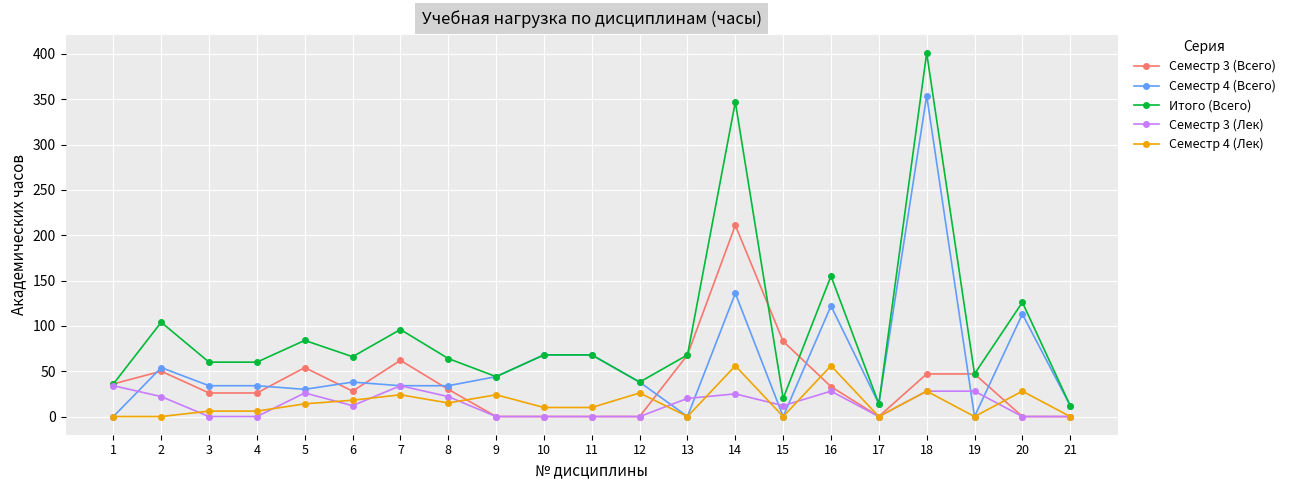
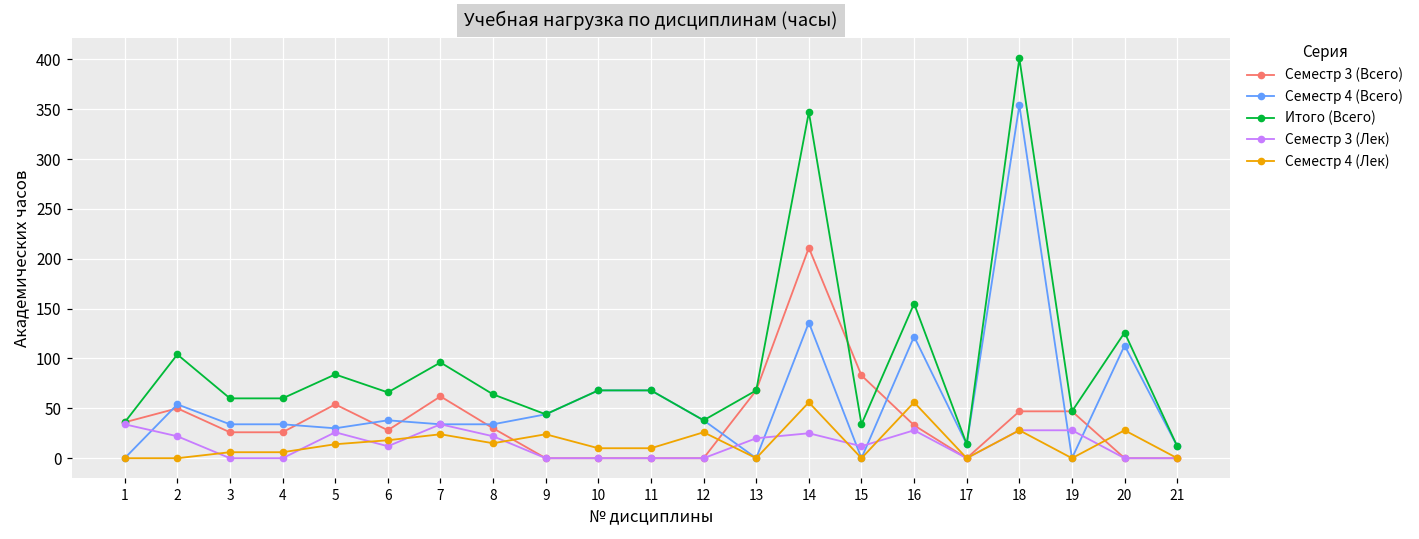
  {
    "Семестр 3 (Всего)": {
      "2": 50,
      "3": 30,
      "4": 30,
      "5": 50,
      "6": 30,
      "7": 60,
      "8": 30,
      "14": 210,
      "15": 80,
      "16": 30,
      "18": 50
    },
    "Семестр 4 (Всего)": {
      "2": 50,
      "3": 30,
      "4": 30,
      "5": 30,
      "6": 40,
      "8": 30,
      "14": 140,
      "16": 120,
      "18": 350,
      "20": 110
    },
    "Итого (Всего)": {
      "2": 100,
      "3": 60,
      "4": 60,
      "5": 80,
      "6": 70,
      "7": 100,
      "8": 60,
      "14": 350,
-     "15": 20,
+     "15": 30,
      "16": 160,
      "18": 400,
      "20": 130
    },
    "Семестр 3 (Лек)": {
      "2": 20,
      "3": 0,
      "4": 0,
      "5": 30,
      "6": 10,
      "8": 20,
      "13": 20,
      "14": 30,
      "15": 10,
      "16": 30,
      "19": 30
    },
    "Семестр 4 (Лек)": {
      "2": 0,
      "3": 10,
      "4": 10,
      "5": 10,
      "6": 20,
      "7": 20,
      "8": 20,
      "9": 20,
      "10": 10,
      "11": 10,
      "12": 30,
      "14": 60,
      "16": 60,
      "20": 30
    }
  }
